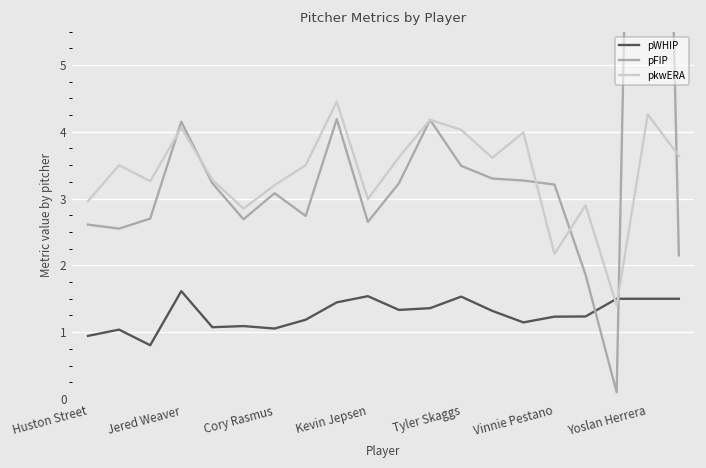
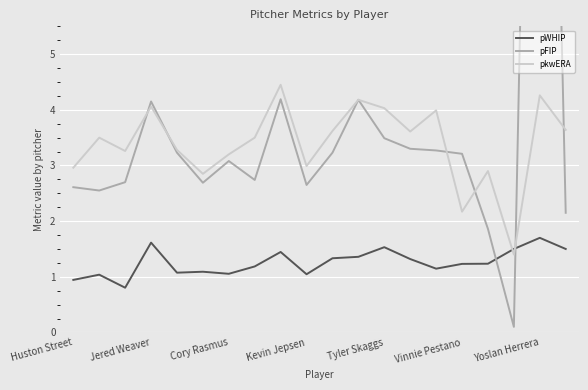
  {
    "pWHIP": {
      "Huston Street": 0.9,
      "Jered Weaver": 1.6,
      "Cory Rasmus": 1.1,
-     "Kevin Jepsen": 1.5,
+     "Kevin Jepsen": 1.0,
      "Tyler Skaggs": 1.5,
      "Vinnie Pestano": 1.2,
-     "Yoslan Herrera": 1.5
+     "Yoslan Herrera": 1.7
    }
  }
